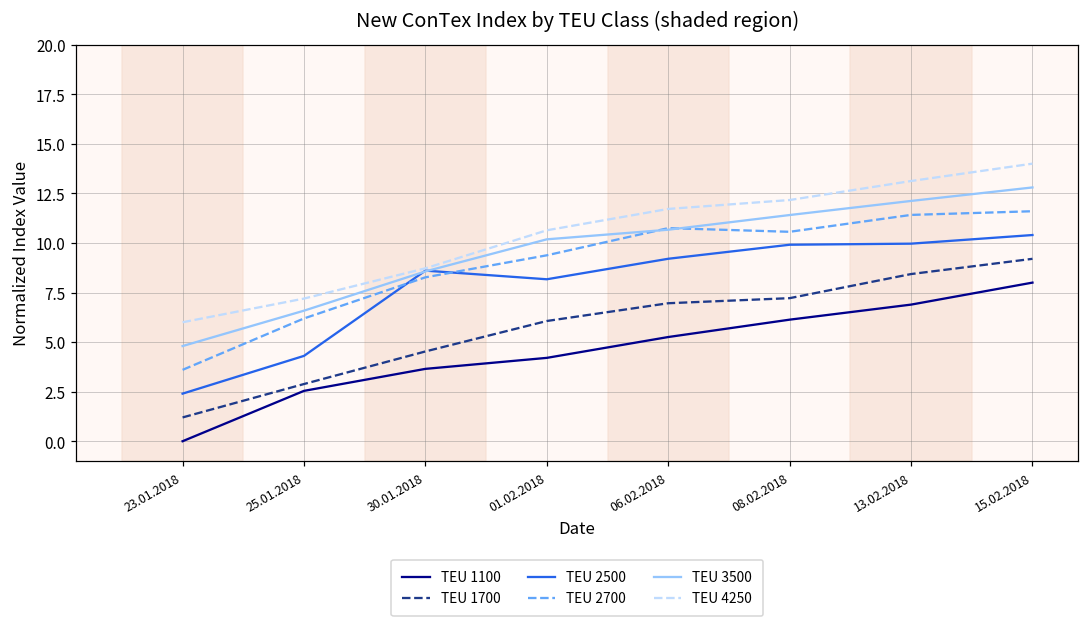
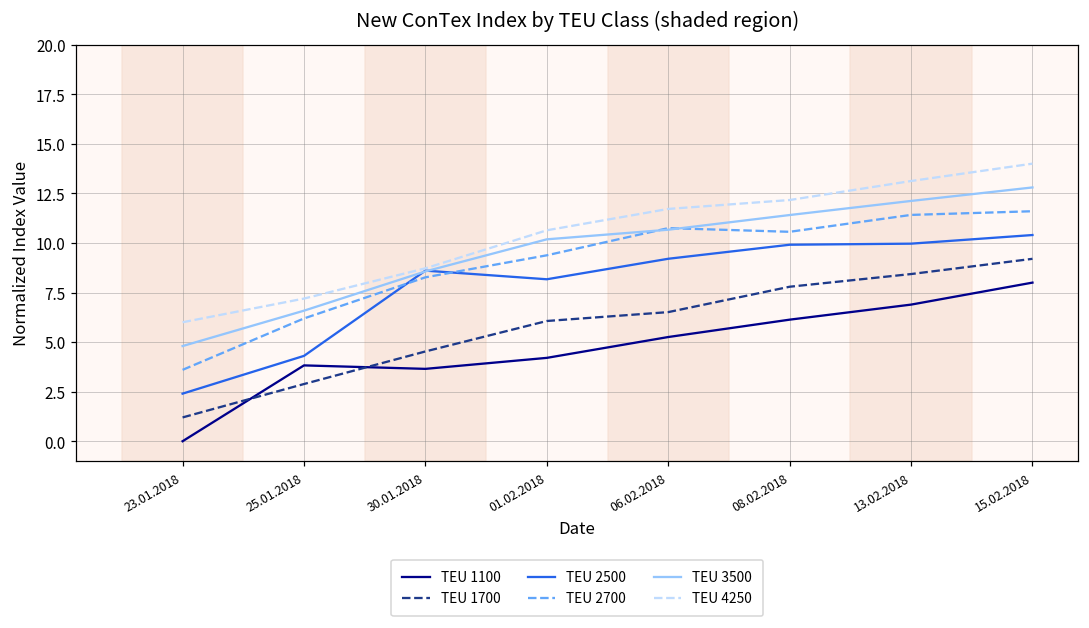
  {
    "TEU 1100": {
      "23.01.2018": 0.0,
-     "25.01.2018": 2.5,
+     "25.01.2018": 3.8,
      "30.01.2018": 3.6,
      "01.02.2018": 4.2,
      "06.02.2018": 5.3,
      "08.02.2018": 6.1,
      "13.02.2018": 6.9,
      "15.02.2018": 8.0
    },
    "TEU 1700": {
      "23.01.2018": 1.2,
      "25.01.2018": 2.9,
      "30.01.2018": 4.5,
      "01.02.2018": 6.1,
-     "06.02.2018": 7.0,
-     "08.02.2018": 7.2,
+     "06.02.2018": 6.5,
+     "08.02.2018": 7.8,
      "13.02.2018": 8.4,
      "15.02.2018": 9.2
    },
    "TEU 2500": {
      "23.01.2018": 2.4,
      "25.01.2018": 4.3,
      "01.02.2018": 8.2,
      "06.02.2018": 9.2,
      "08.02.2018": 9.9,
      "13.02.2018": 10.0,
      "15.02.2018": 10.4
    },
    "TEU 2700": {
      "23.01.2018": 3.6,
      "25.01.2018": 6.2,
      "30.01.2018": 8.3,
      "01.02.2018": 9.4,
      "08.02.2018": 10.6,
      "13.02.2018": 11.4,
      "15.02.2018": 11.6
    }
  }
